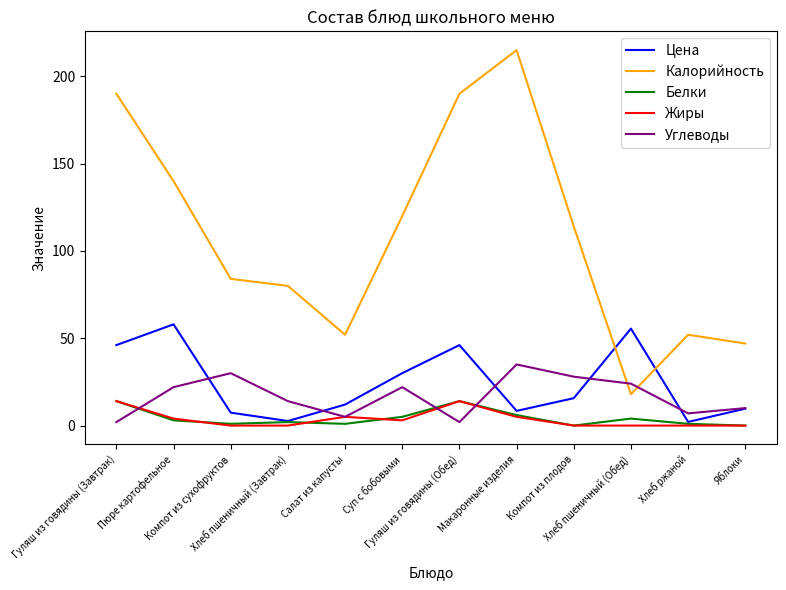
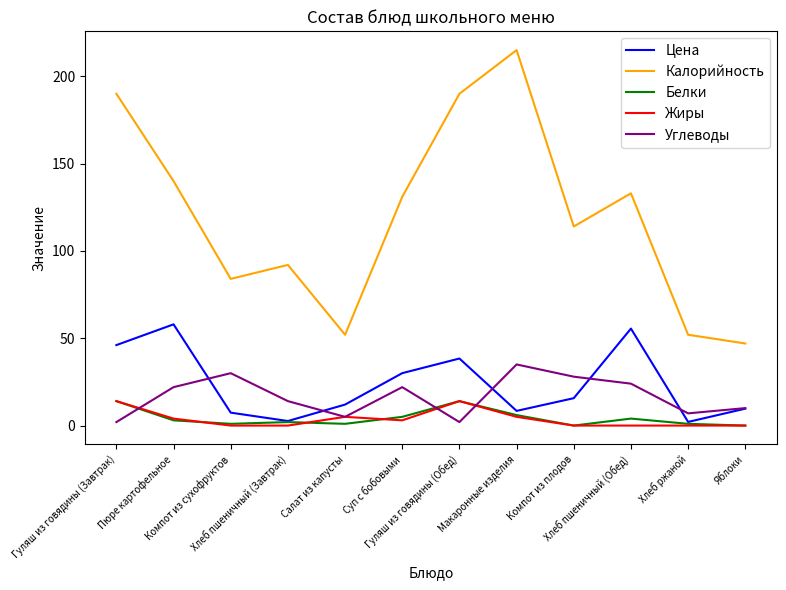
  {
    "Цена": {
      "Гуляш из говядины (Завтрак)": 46,
      "Пюре картофельное": 58,
      "Компот из сухофруктов": 7,
      "Салат из капусты": 12,
      "Суп с бобовыми": 30,
-     "Гуляш из говядины (Обед)": 46,
+     "Гуляш из говядины (Обед)": 38,
      "Макаронные изделия": 8,
      "Компот из плодов": 16,
      "Хлеб пшеничный (Обед)": 56
    },
    "Калорийность": {
      "Гуляш из говядины (Завтрак)": 190,
      "Пюре картофельное": 140,
      "Компот из сухофруктов": 84,
-     "Хлеб пшеничный (Завтрак)": 80,
+     "Хлеб пшеничный (Завтрак)": 92,
      "Салат из капусты": 52,
-     "Суп с бобовыми": 120,
+     "Суп с бобовыми": 131,
      "Гуляш из говядины (Обед)": 190,
      "Макаронные изделия": 215,
      "Компот из плодов": 114,
-     "Хлеб пшеничный (Обед)": 18,
+     "Хлеб пшеничный (Обед)": 133,
      "Хлеб ржаной": 52,
      "Яблоки": 47
    },
    "Белки": {
      "Салат из капусты": 1,
      "Суп с бобовыми": 5,
      "Хлеб пшеничный (Обед)": 4
    },
    "Жиры": {
      "Хлеб пшеничный (Завтрак)": 0,
      "Суп с бобовыми": 3,
      "Хлеб пшеничный (Обед)": 0
    },
    "Углеводы": {
      "Гуляш из говядины (Завтрак)": 2,
      "Пюре картофельное": 22,
      "Компот из сухофруктов": 30,
      "Хлеб пшеничный (Завтрак)": 14,
      "Суп с бобовыми": 22,
      "Гуляш из говядины (Обед)": 2,
      "Макаронные изделия": 35,
      "Компот из плодов": 28,
      "Хлеб пшеничный (Обед)": 24,
      "Хлеб ржаной": 7
    }
  }
